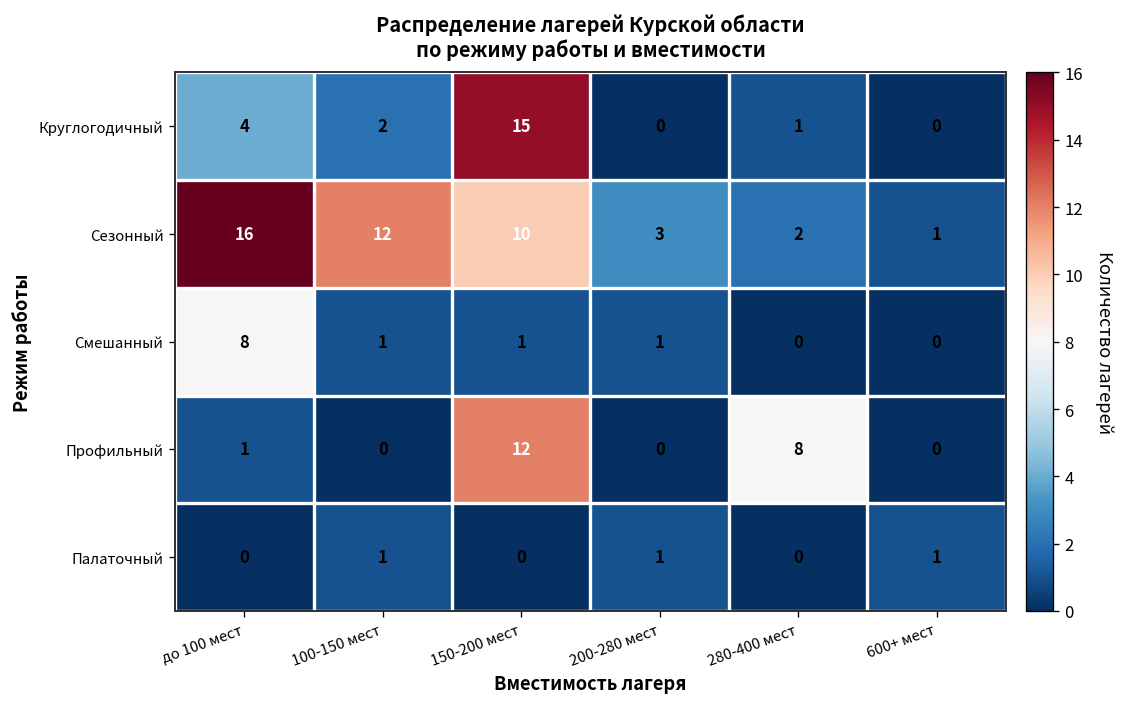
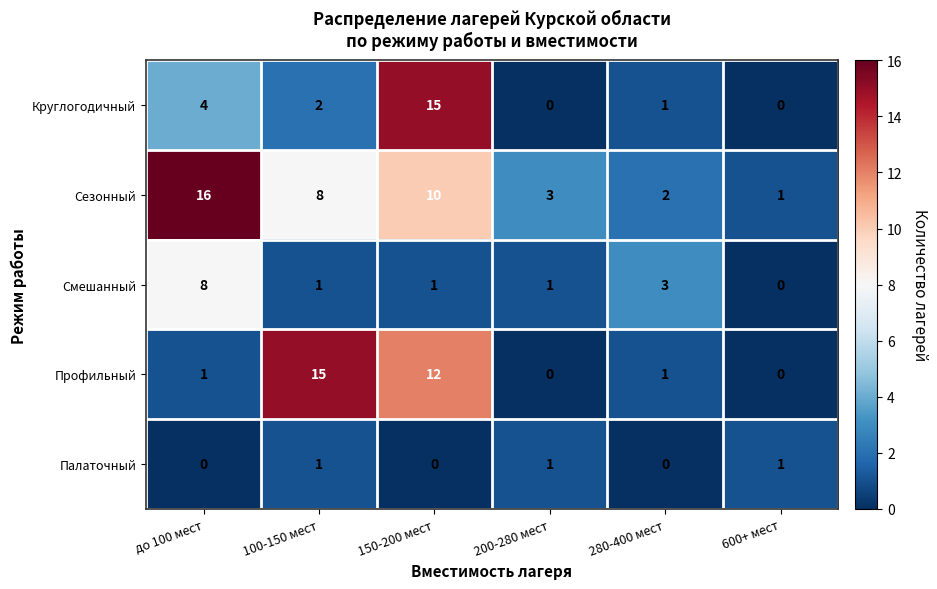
  {
    "Круглогодичный": {
      "до 100 мест": 4,
      "100-150 мест": 2,
      "150-200 мест": 15,
      "200-280 мест": 0,
      "280-400 мест": 1,
      "600+ мест": 0
    },
    "Сезонный": {
      "до 100 мест": 16,
-     "100-150 мест": 12,
+     "100-150 мест": 8,
      "150-200 мест": 10,
      "200-280 мест": 3,
      "280-400 мест": 2,
      "600+ мест": 1
    },
    "Смешанный": {
      "до 100 мест": 8,
      "100-150 мест": 1,
      "150-200 мест": 1,
      "200-280 мест": 1,
-     "280-400 мест": 0,
+     "280-400 мест": 3,
      "600+ мест": 0
    },
    "Профильный": {
      "до 100 мест": 1,
-     "100-150 мест": 0,
+     "100-150 мест": 15,
      "150-200 мест": 12,
      "200-280 мест": 0,
-     "280-400 мест": 8,
+     "280-400 мест": 1,
      "600+ мест": 0
    },
    "Палаточный": {
      "до 100 мест": 0,
      "100-150 мест": 1,
      "150-200 мест": 0,
      "200-280 мест": 1,
      "280-400 мест": 0,
      "600+ мест": 1
    }
  }
